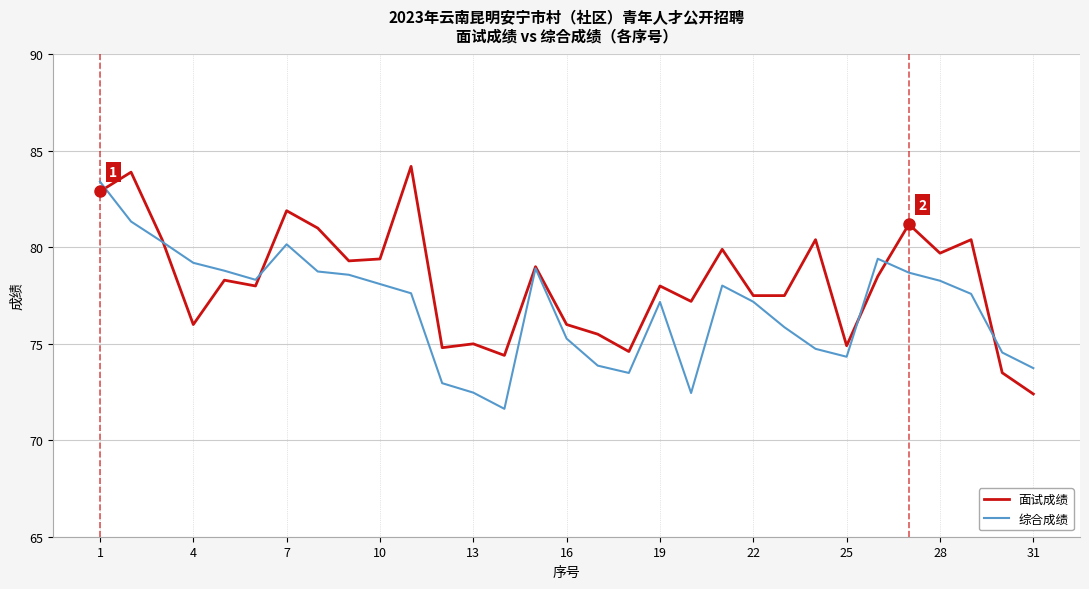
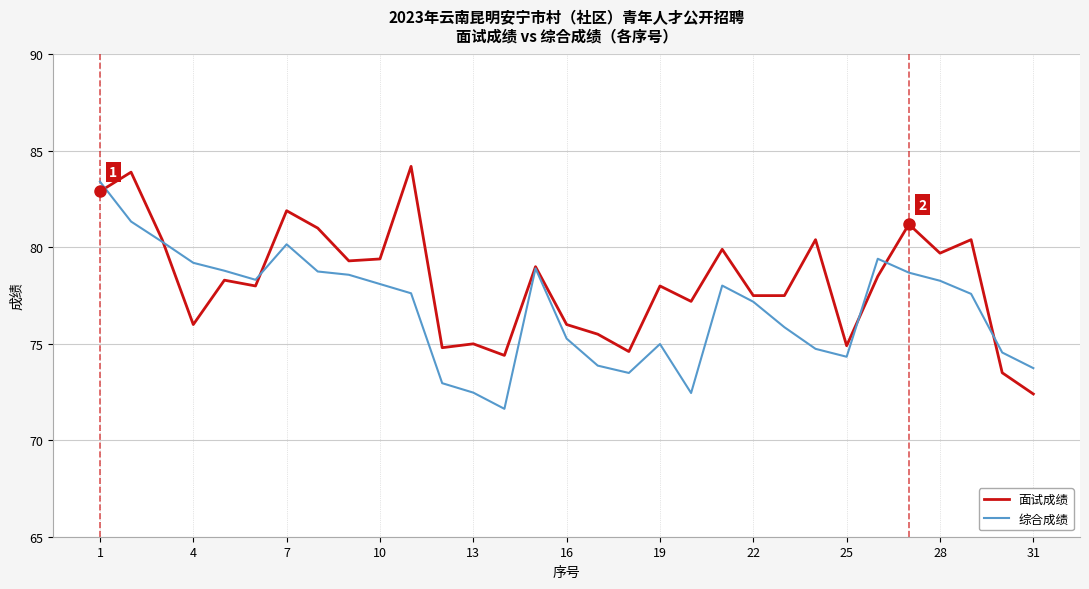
  {
    "综合成绩": {
      "4": 79.2,
      "7": 80.2,
      "10": 78.1,
      "13": 72.5,
      "16": 75.3,
-     "19": 77.2,
+     "19": 75.0,
      "22": 77.2,
      "25": 74.3,
      "28": 78.3,
      "31": 73.7
    }
  }
